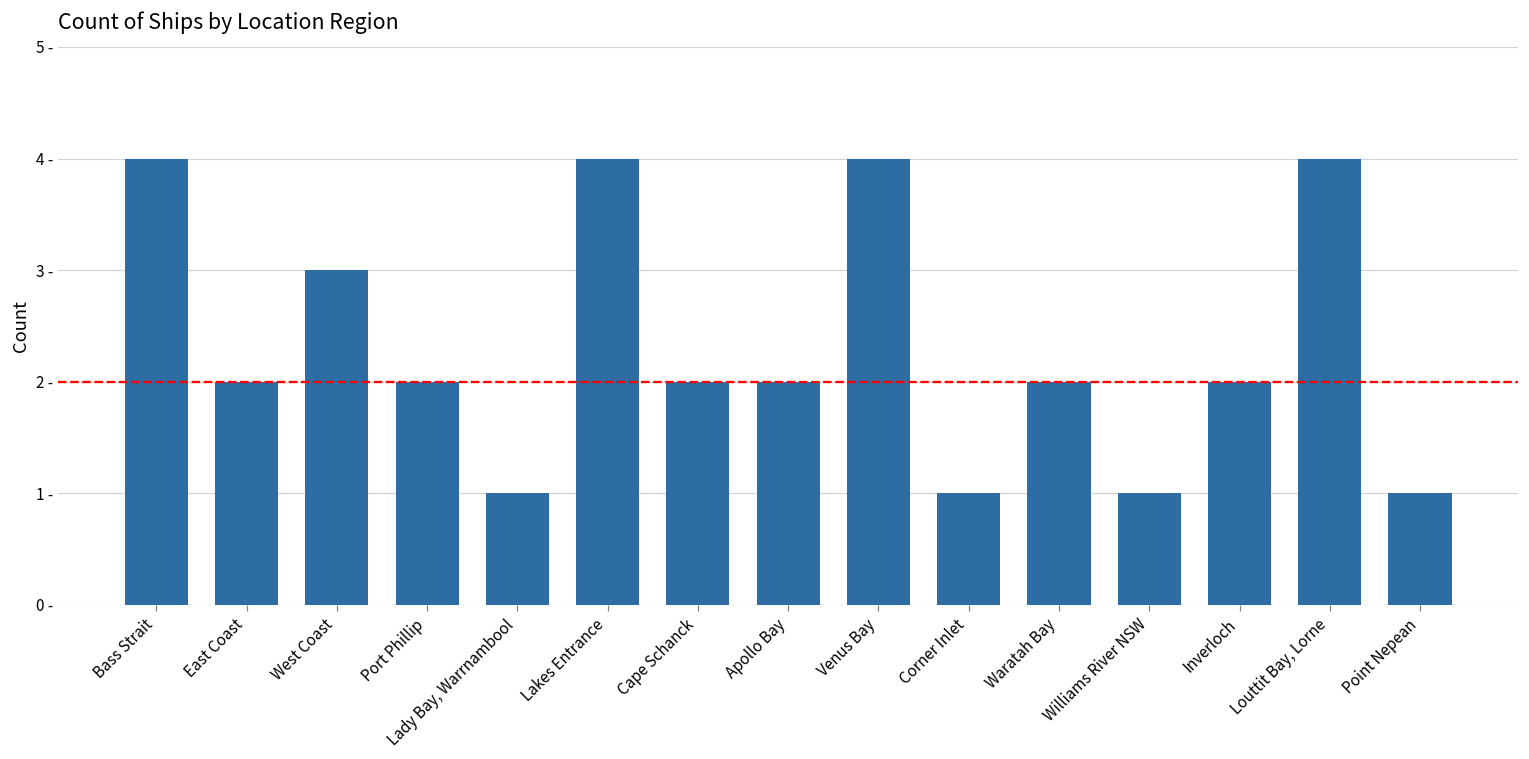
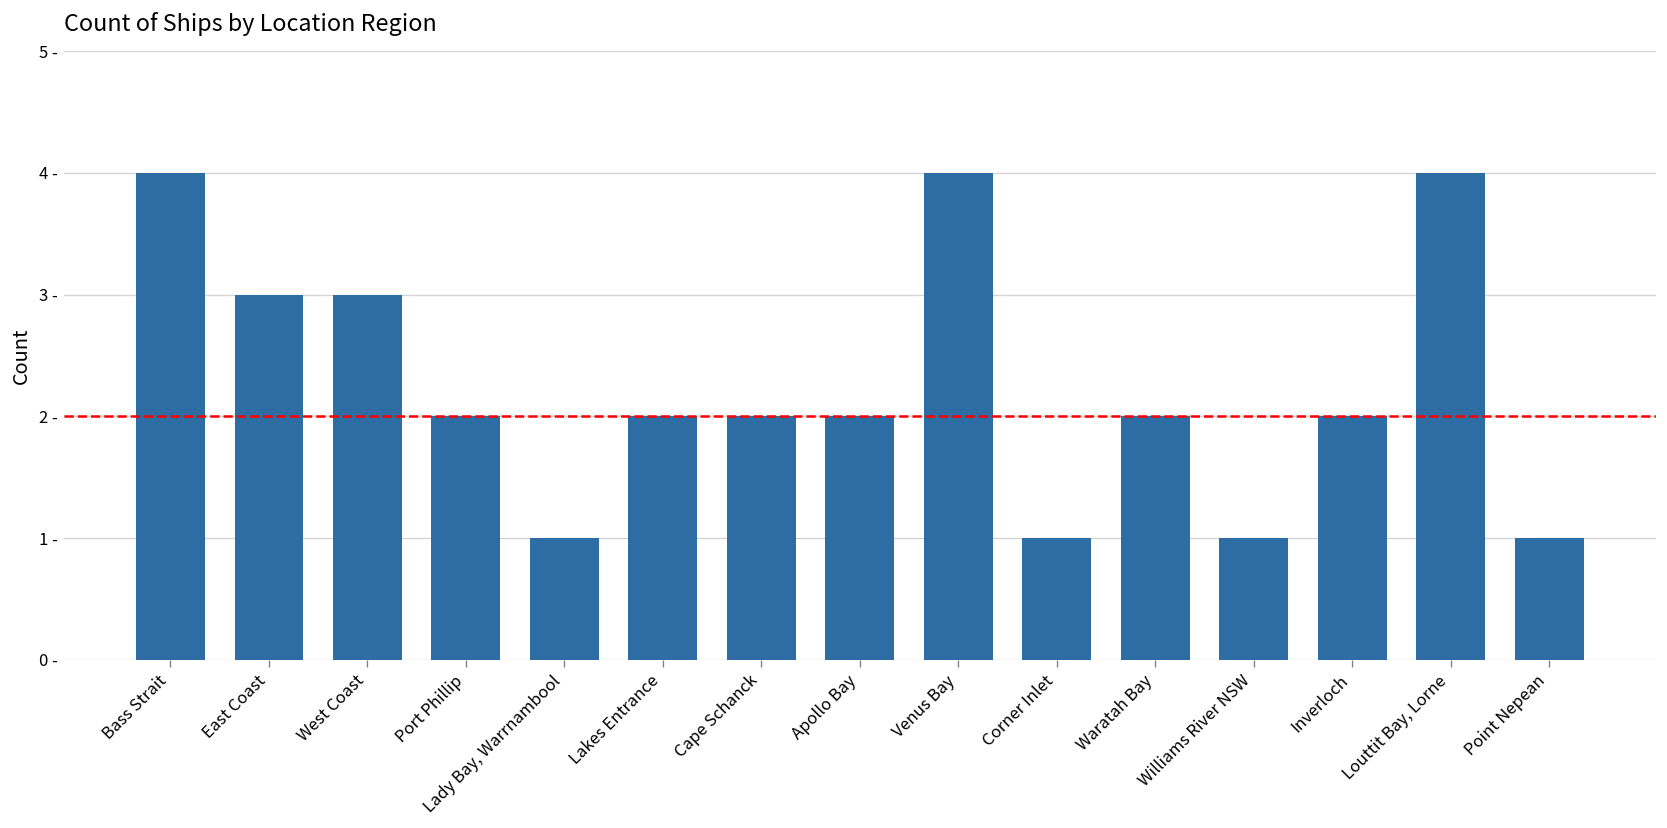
  {
    "Bass Strait": "4 -",
-   "East Coast": "2 -",
+   "East Coast": "3 -",
    "West Coast": "3 -",
    "Port Phillip": "2 -",
    "Lady Bay, Warrnambool": "1 -",
-   "Lakes Entrance": "4 -",
+   "Lakes Entrance": "2 -",
    "Cape Schanck": "2 -",
    "Apollo Bay": "2 -",
    "Venus Bay": "4 -",
    "Corner Inlet": "1 -",
    "Waratah Bay": "2 -",
    "Williams River NSW": "1 -",
    "Inverloch": "2 -",
    "Louttit Bay, Lorne": "4 -",
    "Point Nepean": "1 -"
  }
